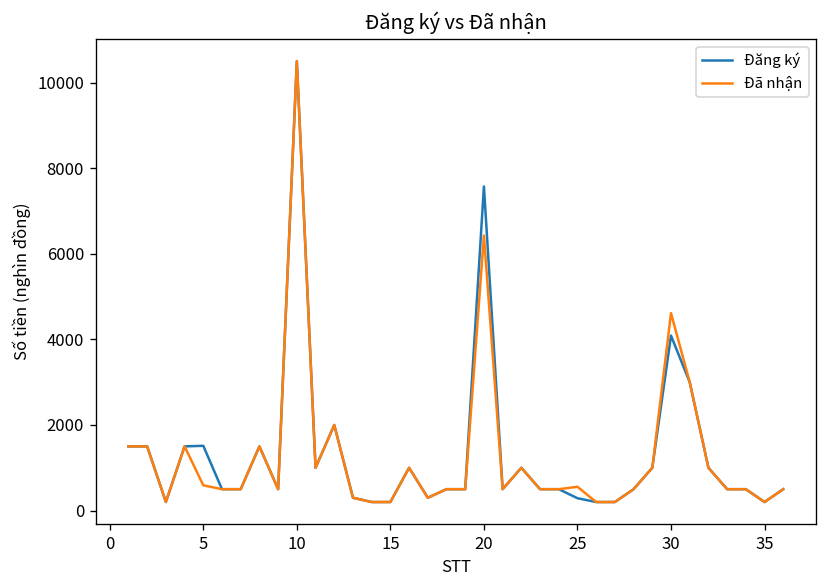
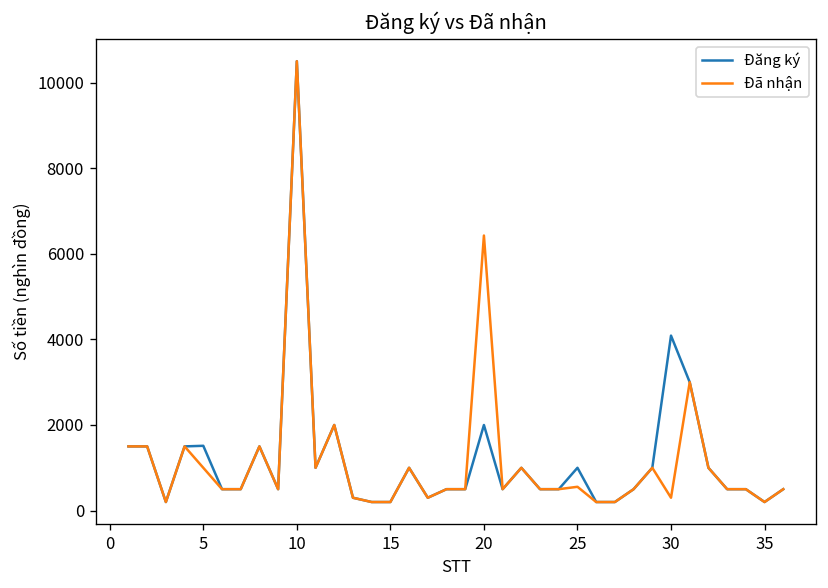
  {
    "Đăng ký": {
      "5": 1500,
-     "20": 7600,
-     "25": 300,
+     "20": 2000,
+     "25": 1000,
      "30": 4100
    },
    "Đã nhận": {
-     "5": 600,
+     "5": 1000,
      "20": 6400,
      "25": 600,
-     "30": 4600
+     "30": 300
    }
  }
